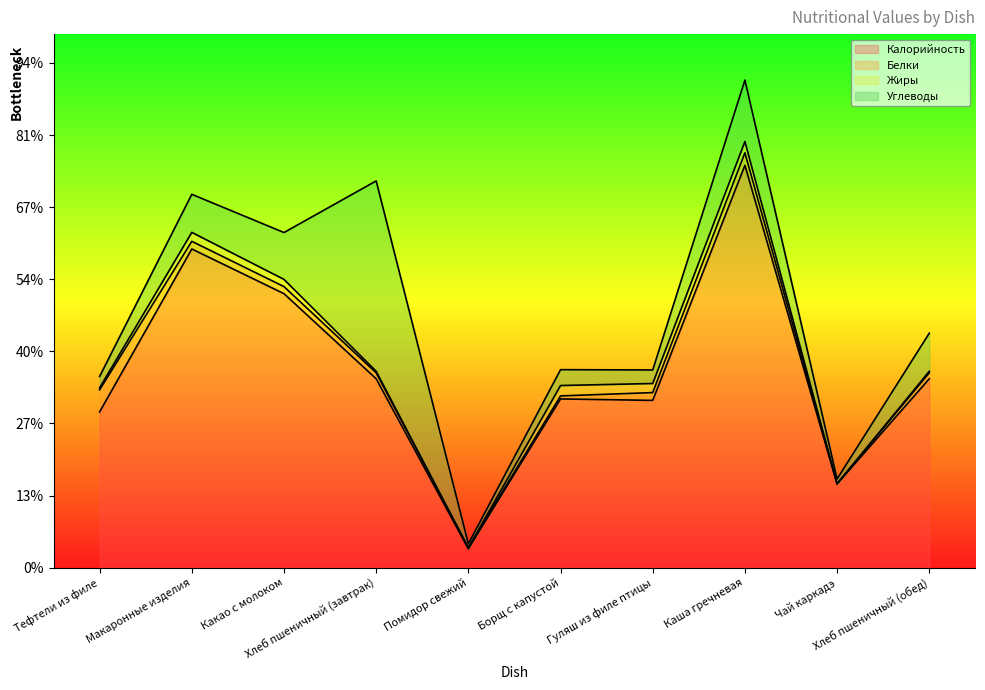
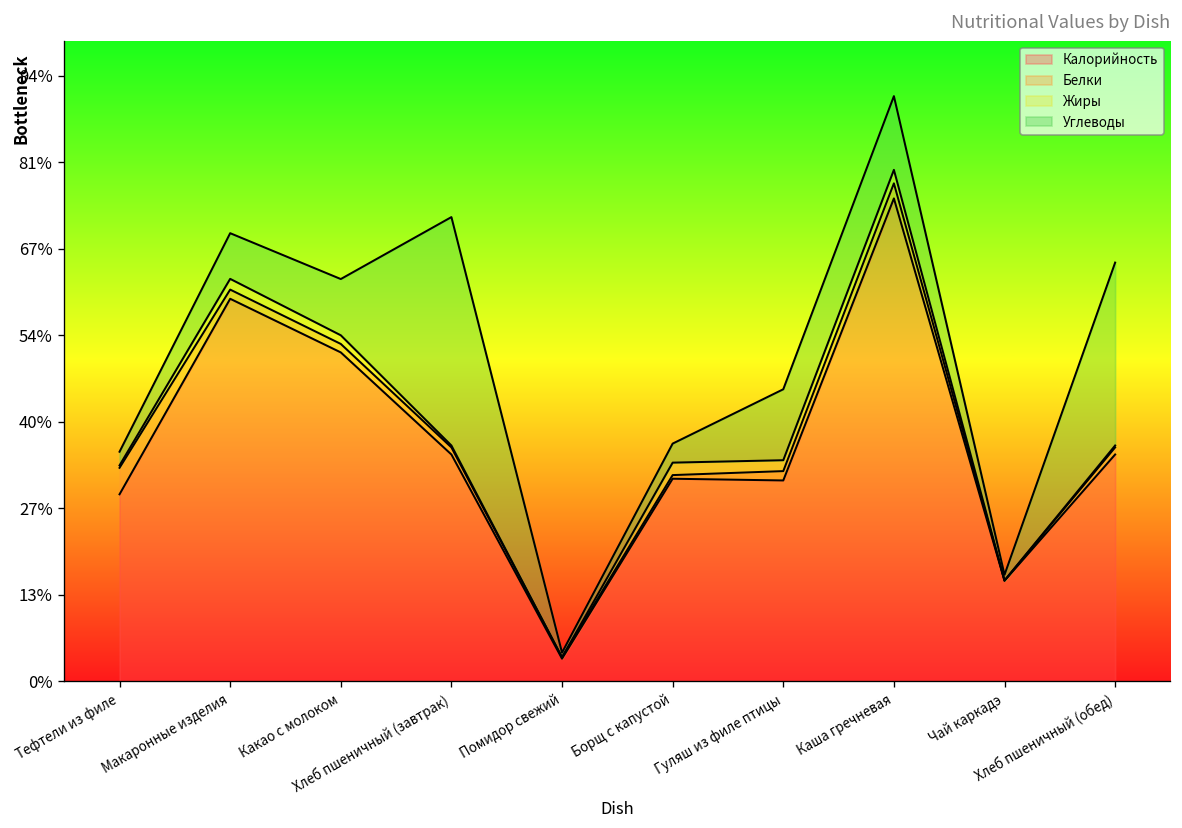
  {
    "Углеводы": {
      "Тефтели из филе": "2%",
      "Макаронные изделия": "7%",
      "Какао с молоком": "9%",
      "Хлеб пшеничный (завтрак)": "35%",
      "Помидор свежий": "1%",
      "Борщ с капустой": "3%",
-     "Гуляш из филе птицы": "3%",
+     "Гуляш из филе птицы": "11%",
      "Каша гречневая": "11%",
      "Чай каркадэ": "1%",
-     "Хлеб пшеничный (обед)": "7%"
+     "Хлеб пшеничный (обед)": "28%"
    }
  }
